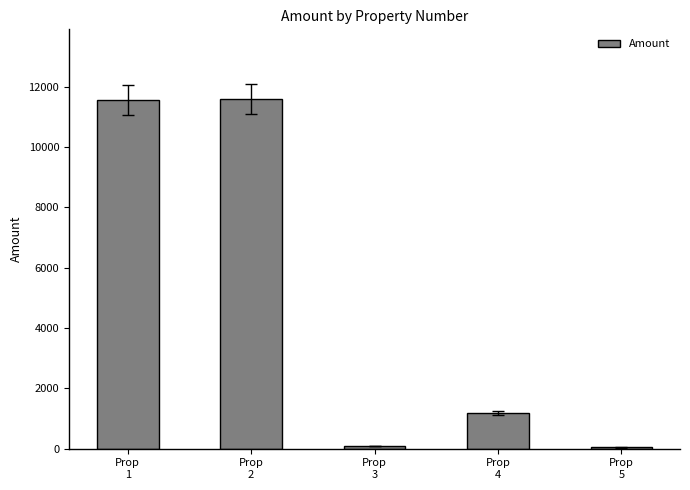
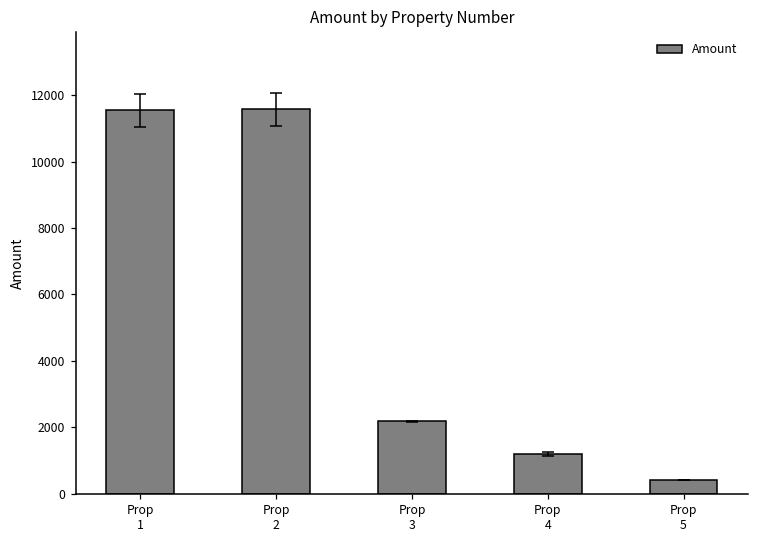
  {
    "Amount": {
      "Prop 1": 11500,
      "Prop 2": 11600,
-     "Prop 3": 100,
+     "Prop 3": 2200,
      "Prop 4": 1200,
-     "Prop 5": 0
+     "Prop 5": 400
    }
  }
